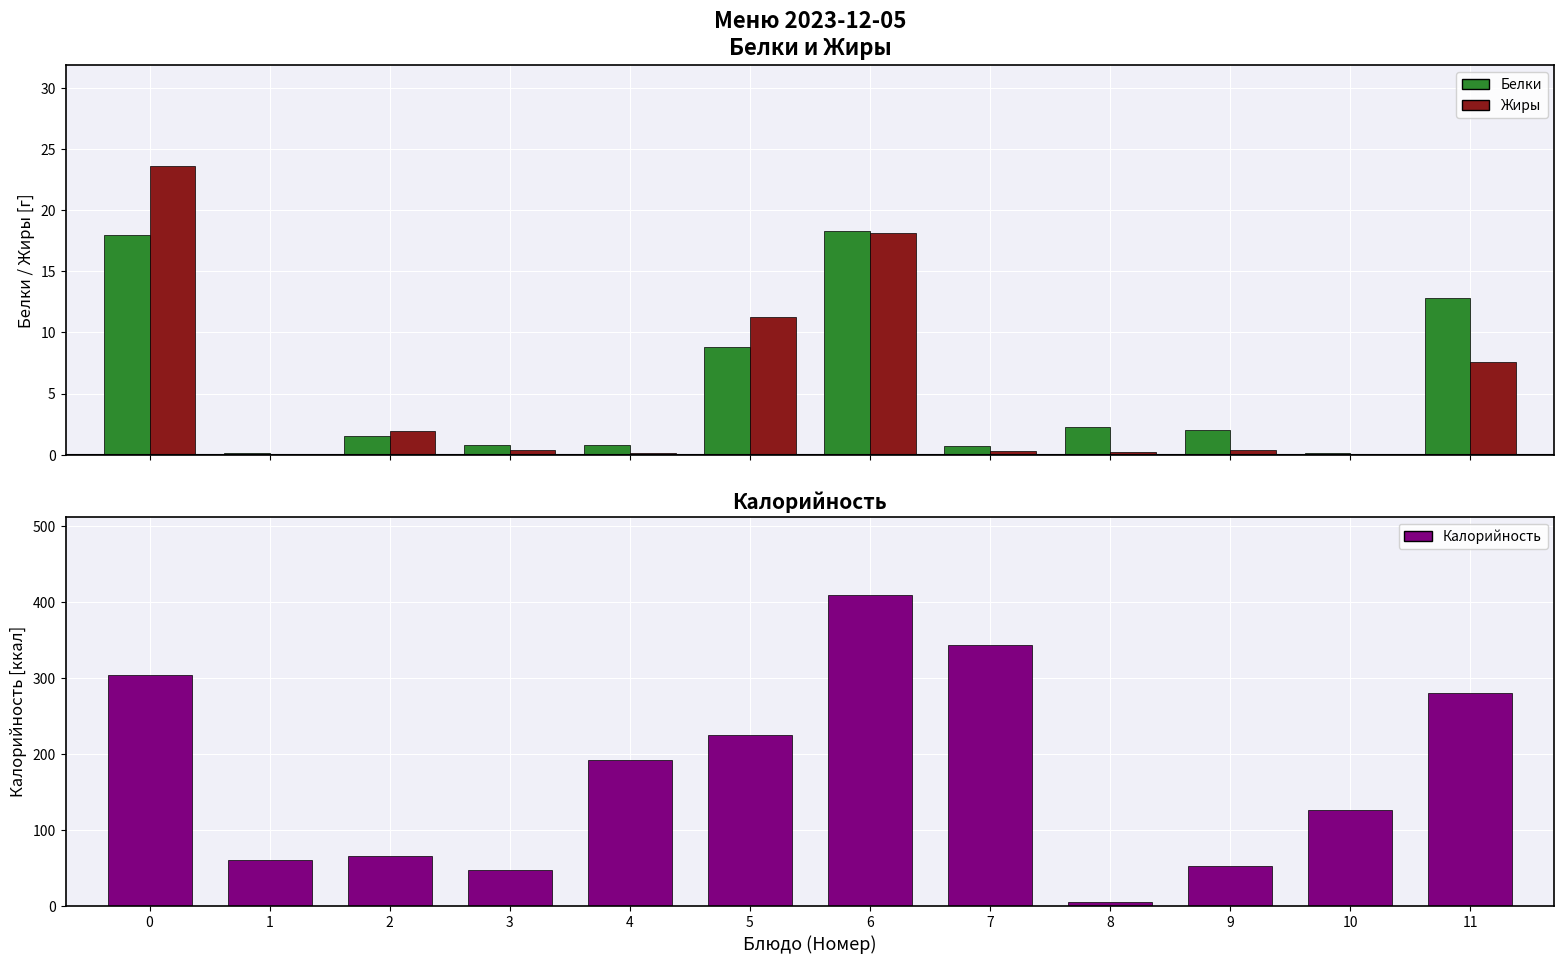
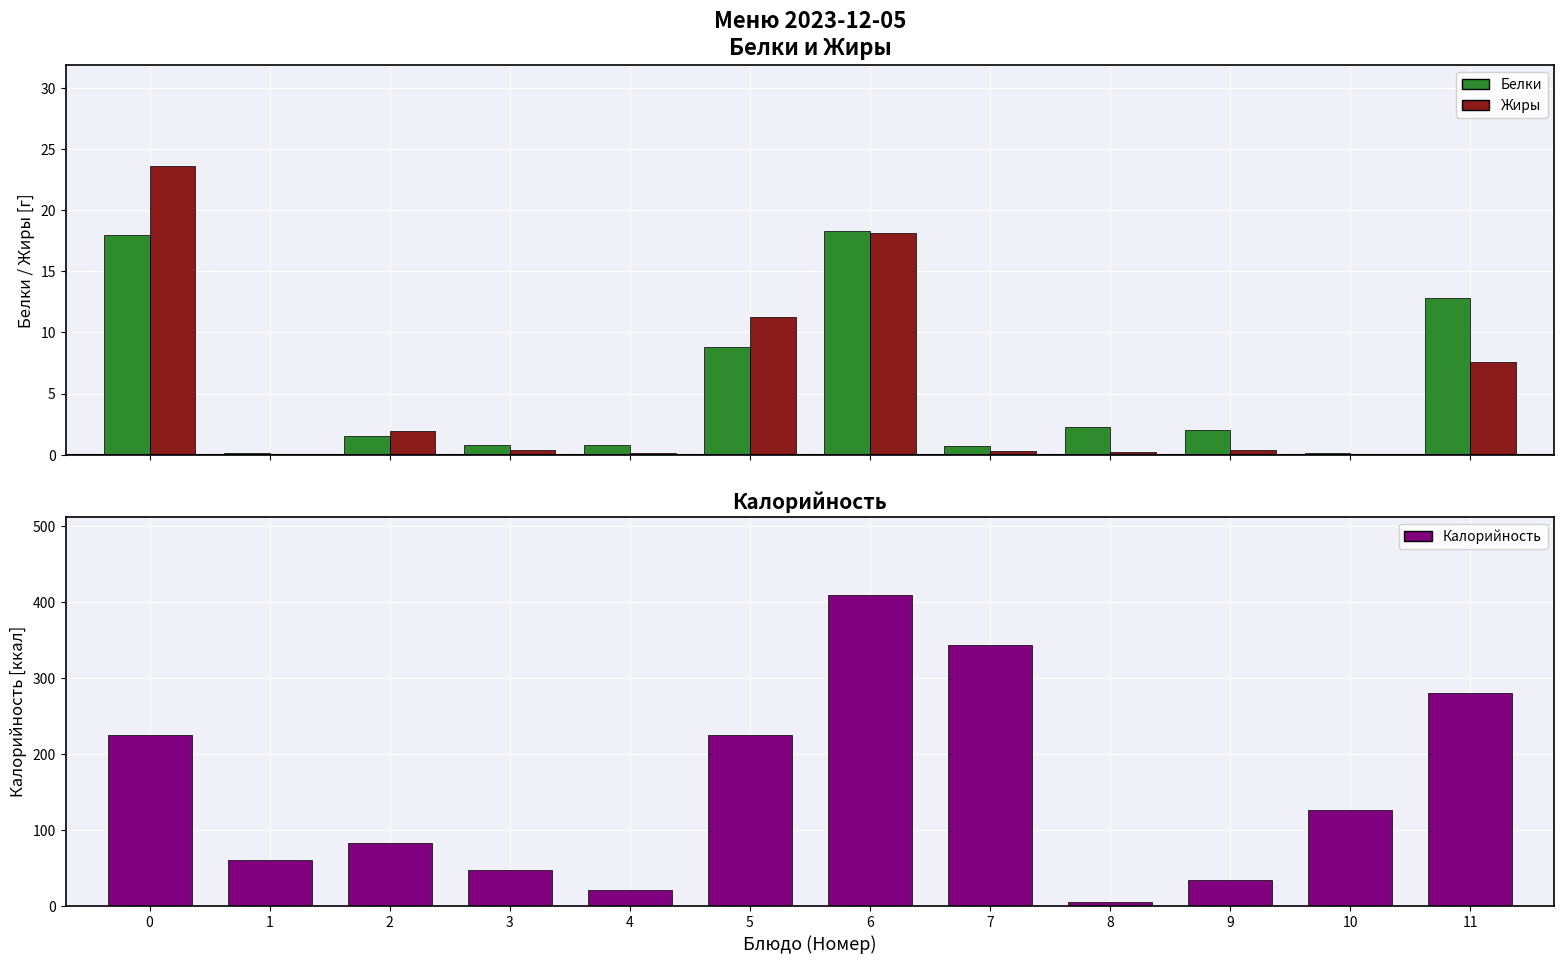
  {
    "Калорийность": {
-     "0": 300,
+     "0": 230,
      "1": 60,
-     "2": 70,
+     "2": 80,
      "3": 50,
-     "4": 190,
+     "4": 20,
      "5": 230,
      "6": 410,
      "7": 340,
      "8": 10,
-     "9": 50,
+     "9": 30,
      "10": 130,
      "11": 280
    }
  }
